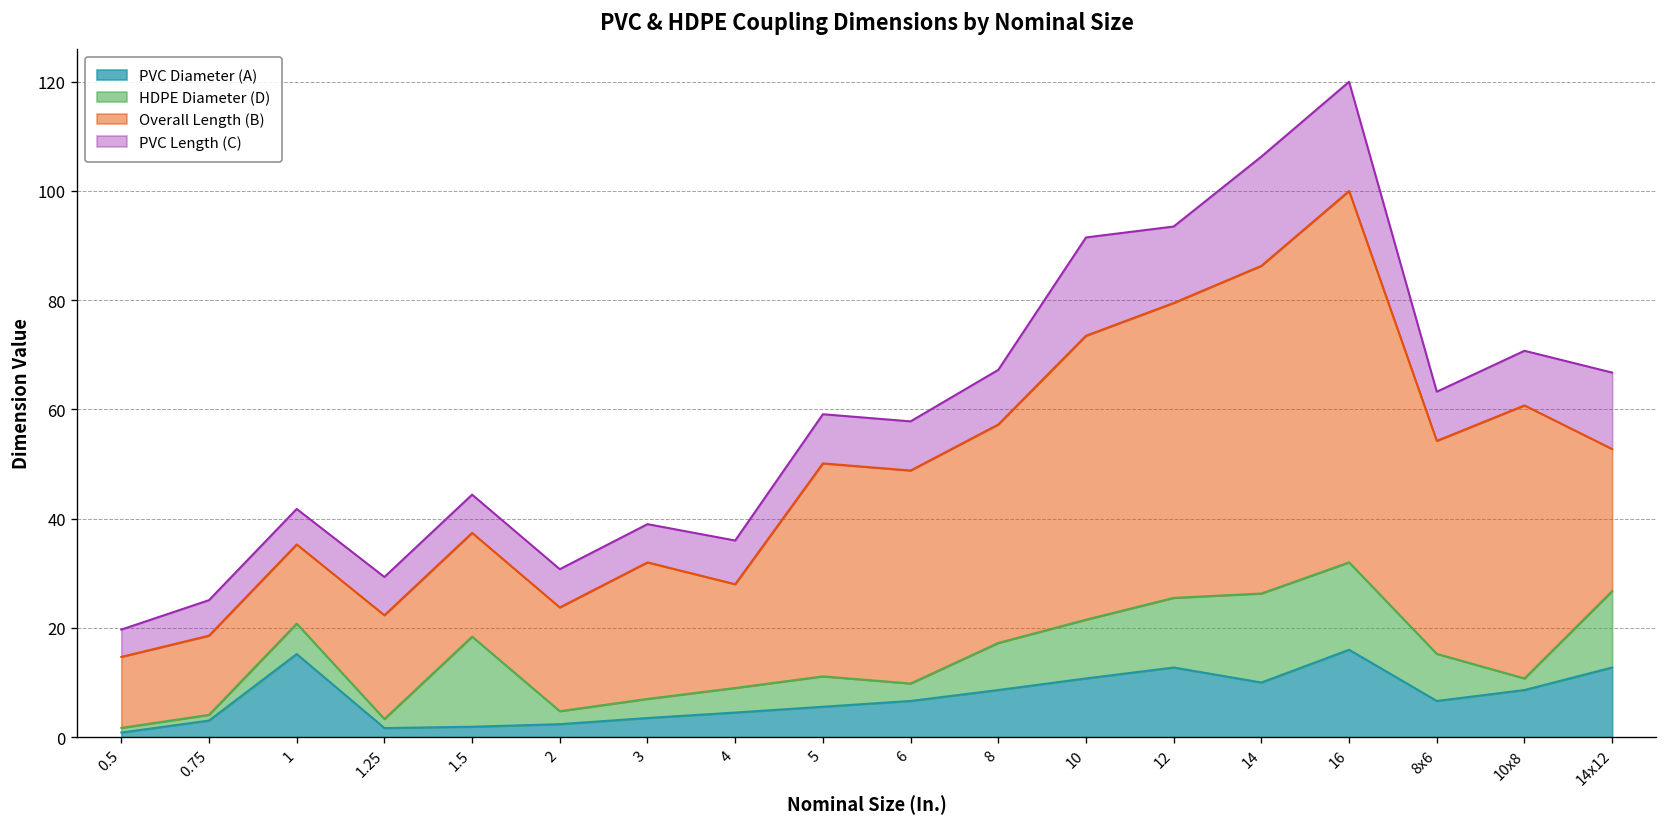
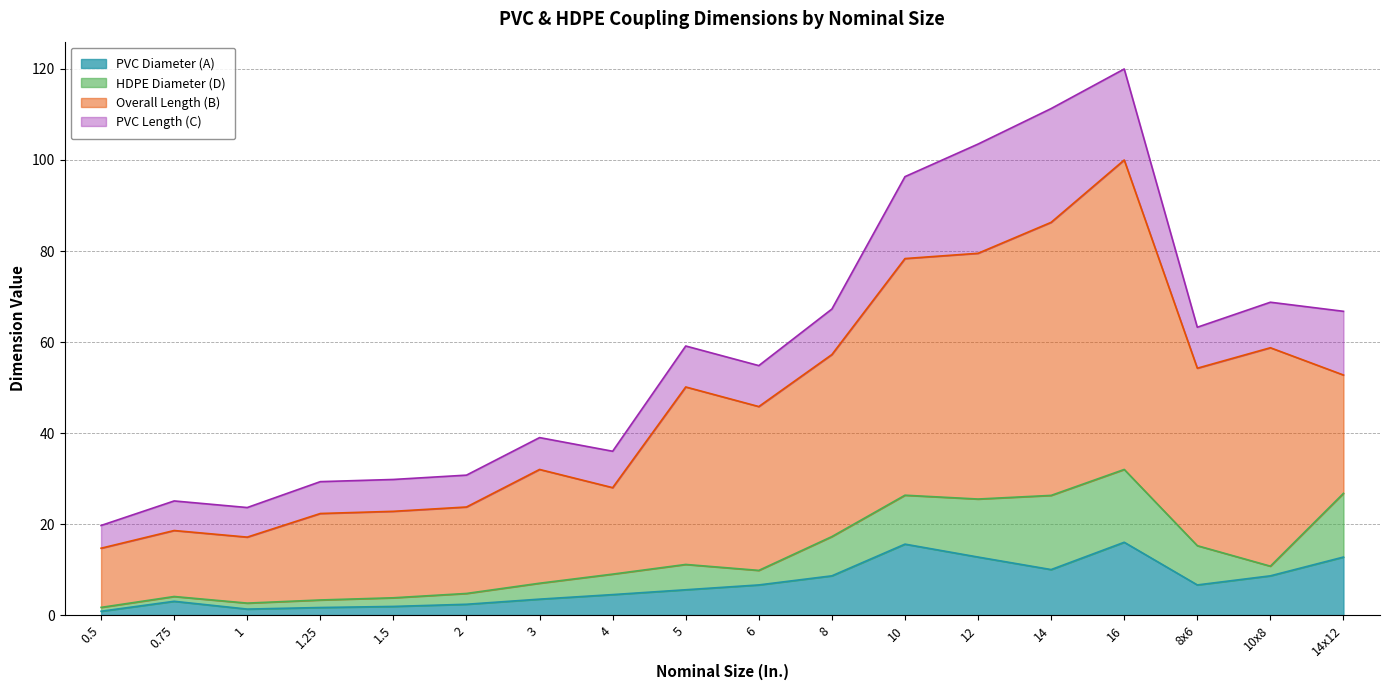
  {
    "PVC Diameter (A)": {
      "0.5": 1,
      "0.75": 3,
-     "1": 15,
+     "1": 1,
      "1.25": 2,
      "1.5": 2,
      "2": 2,
      "3": 4,
      "4": 5,
      "5": 6,
      "6": 7,
      "8": 9,
-     "10": 11,
+     "10": 16,
      "12": 13,
      "14": 10,
      "16": 16,
      "8x6": 7,
      "10x8": 9,
      "14x12": 13
    },
    "HDPE Diameter (D)": {
      "0.5": 1,
      "0.75": 1,
-     "1": 6,
+     "1": 1,
      "1.25": 2,
-     "1.5": 17,
+     "1.5": 2,
      "2": 2,
      "3": 4,
      "4": 5,
      "5": 6,
      "6": 3,
      "8": 9,
      "10": 11,
      "12": 13,
      "14": 16,
      "16": 16,
      "8x6": 9,
      "10x8": 2,
      "14x12": 14
    },
    "Overall Length (B)": {
      "0.5": 13,
      "0.75": 14,
      "1": 15,
      "1.25": 19,
      "1.5": 19,
      "2": 19,
      "3": 25,
      "4": 19,
      "5": 39,
-     "6": 39,
+     "6": 36,
      "8": 40,
      "10": 52,
      "12": 54,
      "14": 60,
      "16": 68,
      "8x6": 39,
-     "10x8": 50,
+     "10x8": 48,
      "14x12": 26
    },
    "PVC Length (C)": {
      "0.5": 5,
      "0.75": 7,
      "1": 7,
      "1.25": 7,
      "1.5": 7,
      "2": 7,
      "3": 7,
      "4": 8,
      "5": 9,
      "6": 9,
      "8": 10,
      "10": 18,
-     "12": 14,
-     "14": 20,
+     "12": 24,
+     "14": 25,
      "16": 20,
      "8x6": 9,
      "10x8": 10,
      "14x12": 14
    }
  }
